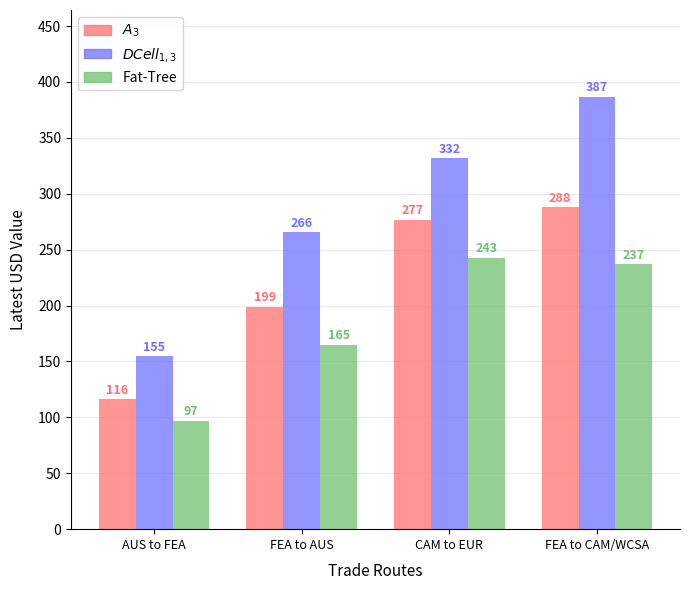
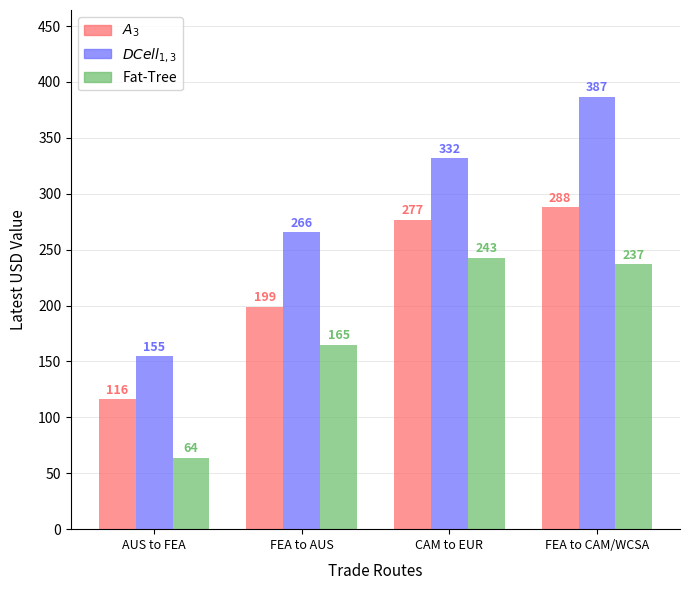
  {
    "Fat-Tree": {
-     "AUS to FEA": 97,
+     "AUS to FEA": 64,
      "FEA to AUS": 165,
      "CAM to EUR": 243,
      "FEA to CAM/WCSA": 237
    }
  }
